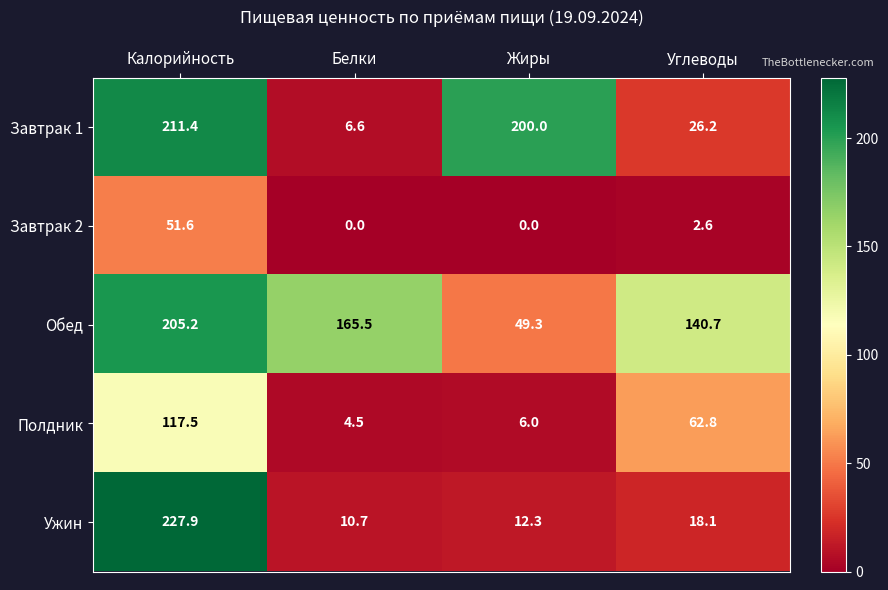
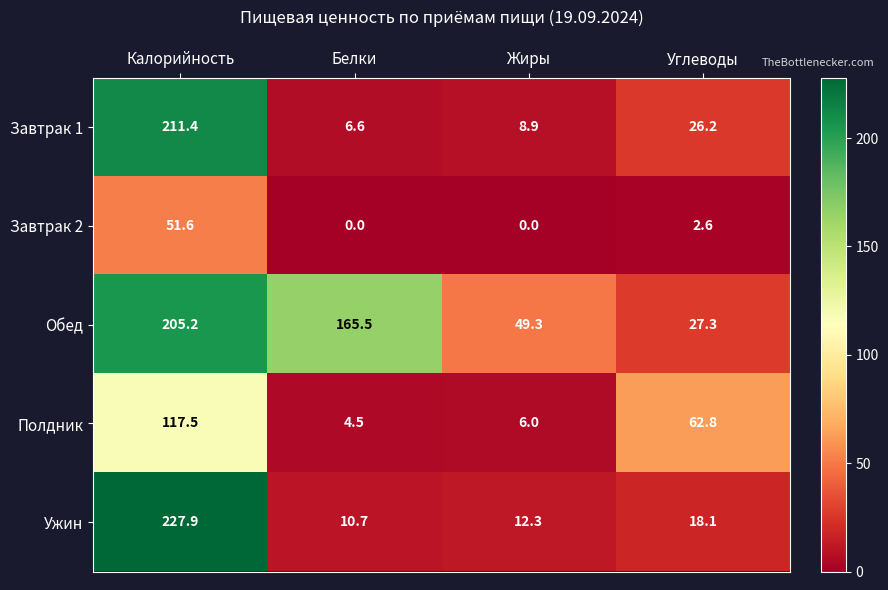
  {
    "Завтрак 1": {
      "Калорийность": 211.4,
      "Белки": 6.6,
-     "Жиры": 200.0,
+     "Жиры": 8.9,
      "Углеводы": 26.2
    },
    "Завтрак 2": {
      "Калорийность": 51.6,
      "Белки": 0.0,
      "Жиры": 0.0,
      "Углеводы": 2.6
    },
    "Обед": {
      "Калорийность": 205.2,
      "Белки": 165.5,
      "Жиры": 49.3,
-     "Углеводы": 140.7
+     "Углеводы": 27.3
    },
    "Полдник": {
      "Калорийность": 117.5,
      "Белки": 4.5,
      "Жиры": 6.0,
      "Углеводы": 62.8
    },
    "Ужин": {
      "Калорийность": 227.9,
      "Белки": 10.7,
      "Жиры": 12.3,
      "Углеводы": 18.1
    }
  }
